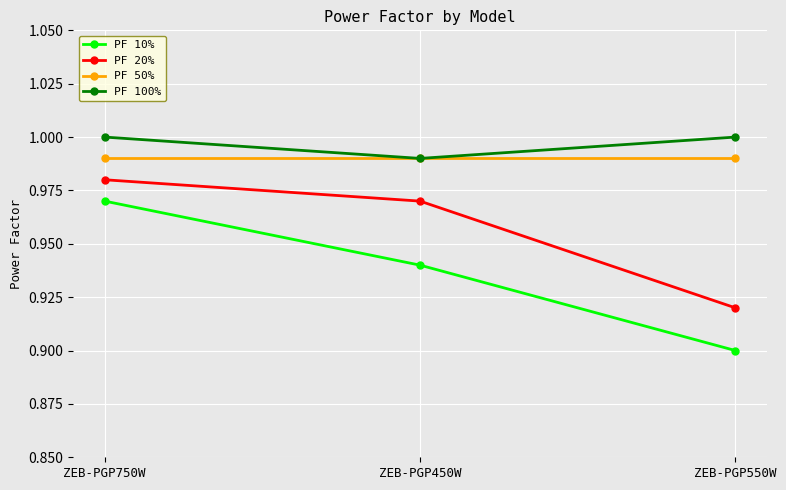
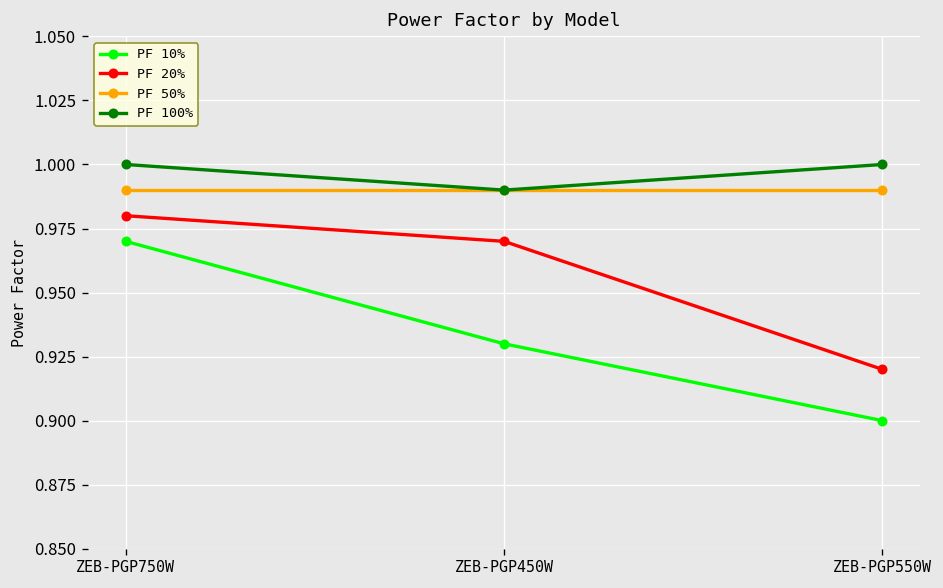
  {
    "PF 10%": {
      "ZEB-PGP750W": 0.97,
-     "ZEB-PGP450W": 0.94,
+     "ZEB-PGP450W": 0.93,
      "ZEB-PGP550W": 0.90
    },
    "PF 20%": {
      "ZEB-PGP750W": 0.98,
      "ZEB-PGP450W": 0.97,
      "ZEB-PGP550W": 0.92
    },
    "PF 50%": {
      "ZEB-PGP750W": 0.99,
      "ZEB-PGP550W": 0.99
    },
    "PF 100%": {
      "ZEB-PGP750W": 1.00,
      "ZEB-PGP550W": 1.00
    }
  }
